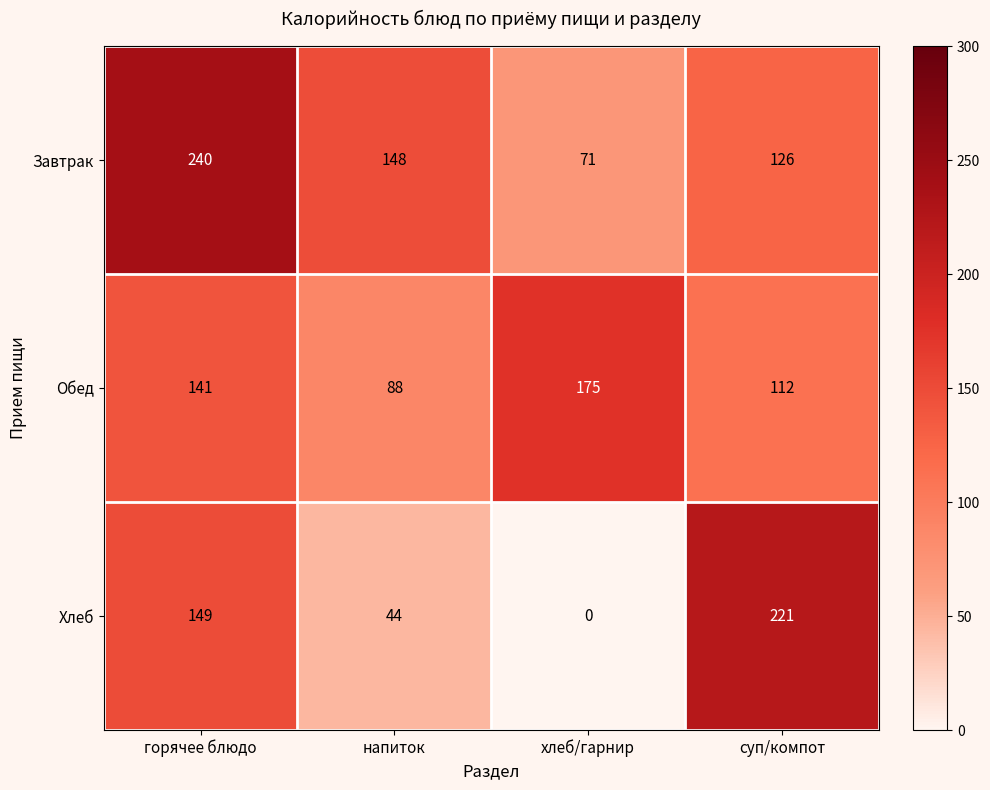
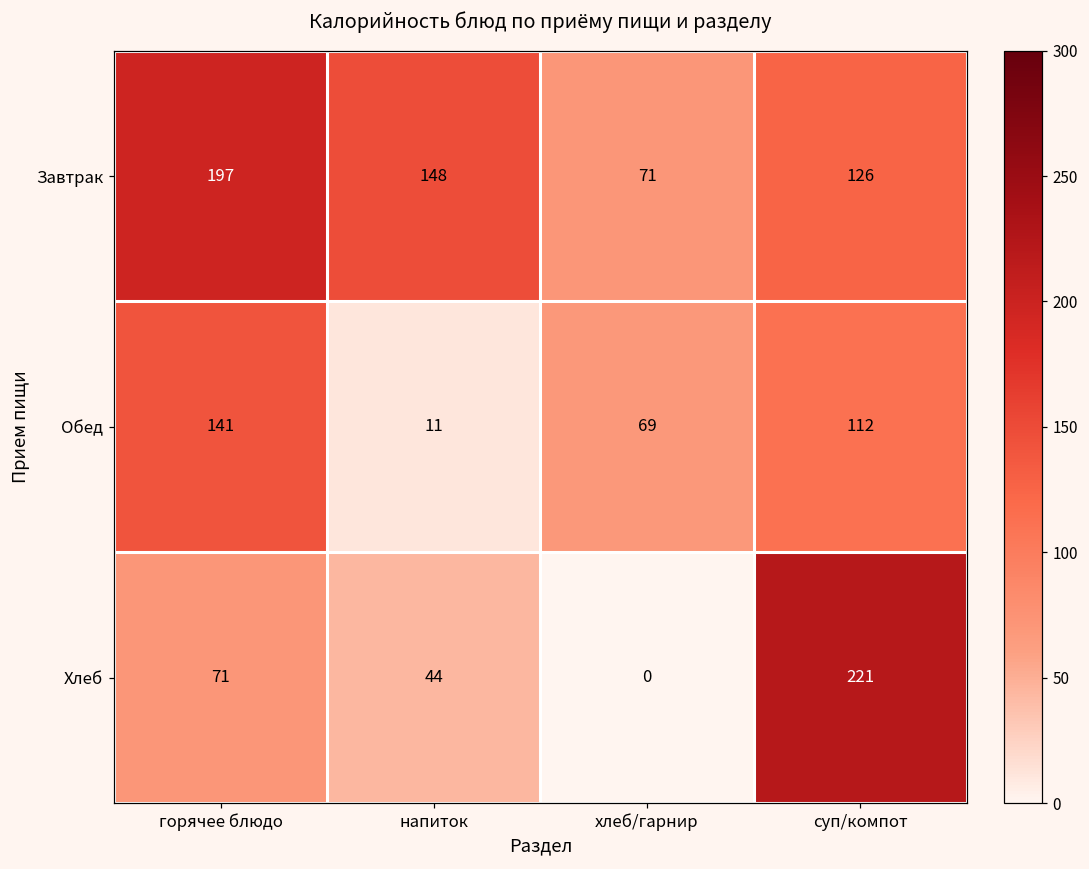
  {
    "Завтрак": {
-     "горячее блюдо": 240,
+     "горячее блюдо": 197,
      "напиток": 148,
      "хлеб/гарнир": 71,
      "суп/компот": 126
    },
    "Обед": {
      "горячее блюдо": 141,
-     "напиток": 88,
-     "хлеб/гарнир": 175,
+     "напиток": 11,
+     "хлеб/гарнир": 69,
      "суп/компот": 112
    },
    "Хлеб": {
-     "горячее блюдо": 149,
+     "горячее блюдо": 71,
      "напиток": 44,
      "хлеб/гарнир": 0,
      "суп/компот": 221
    }
  }
